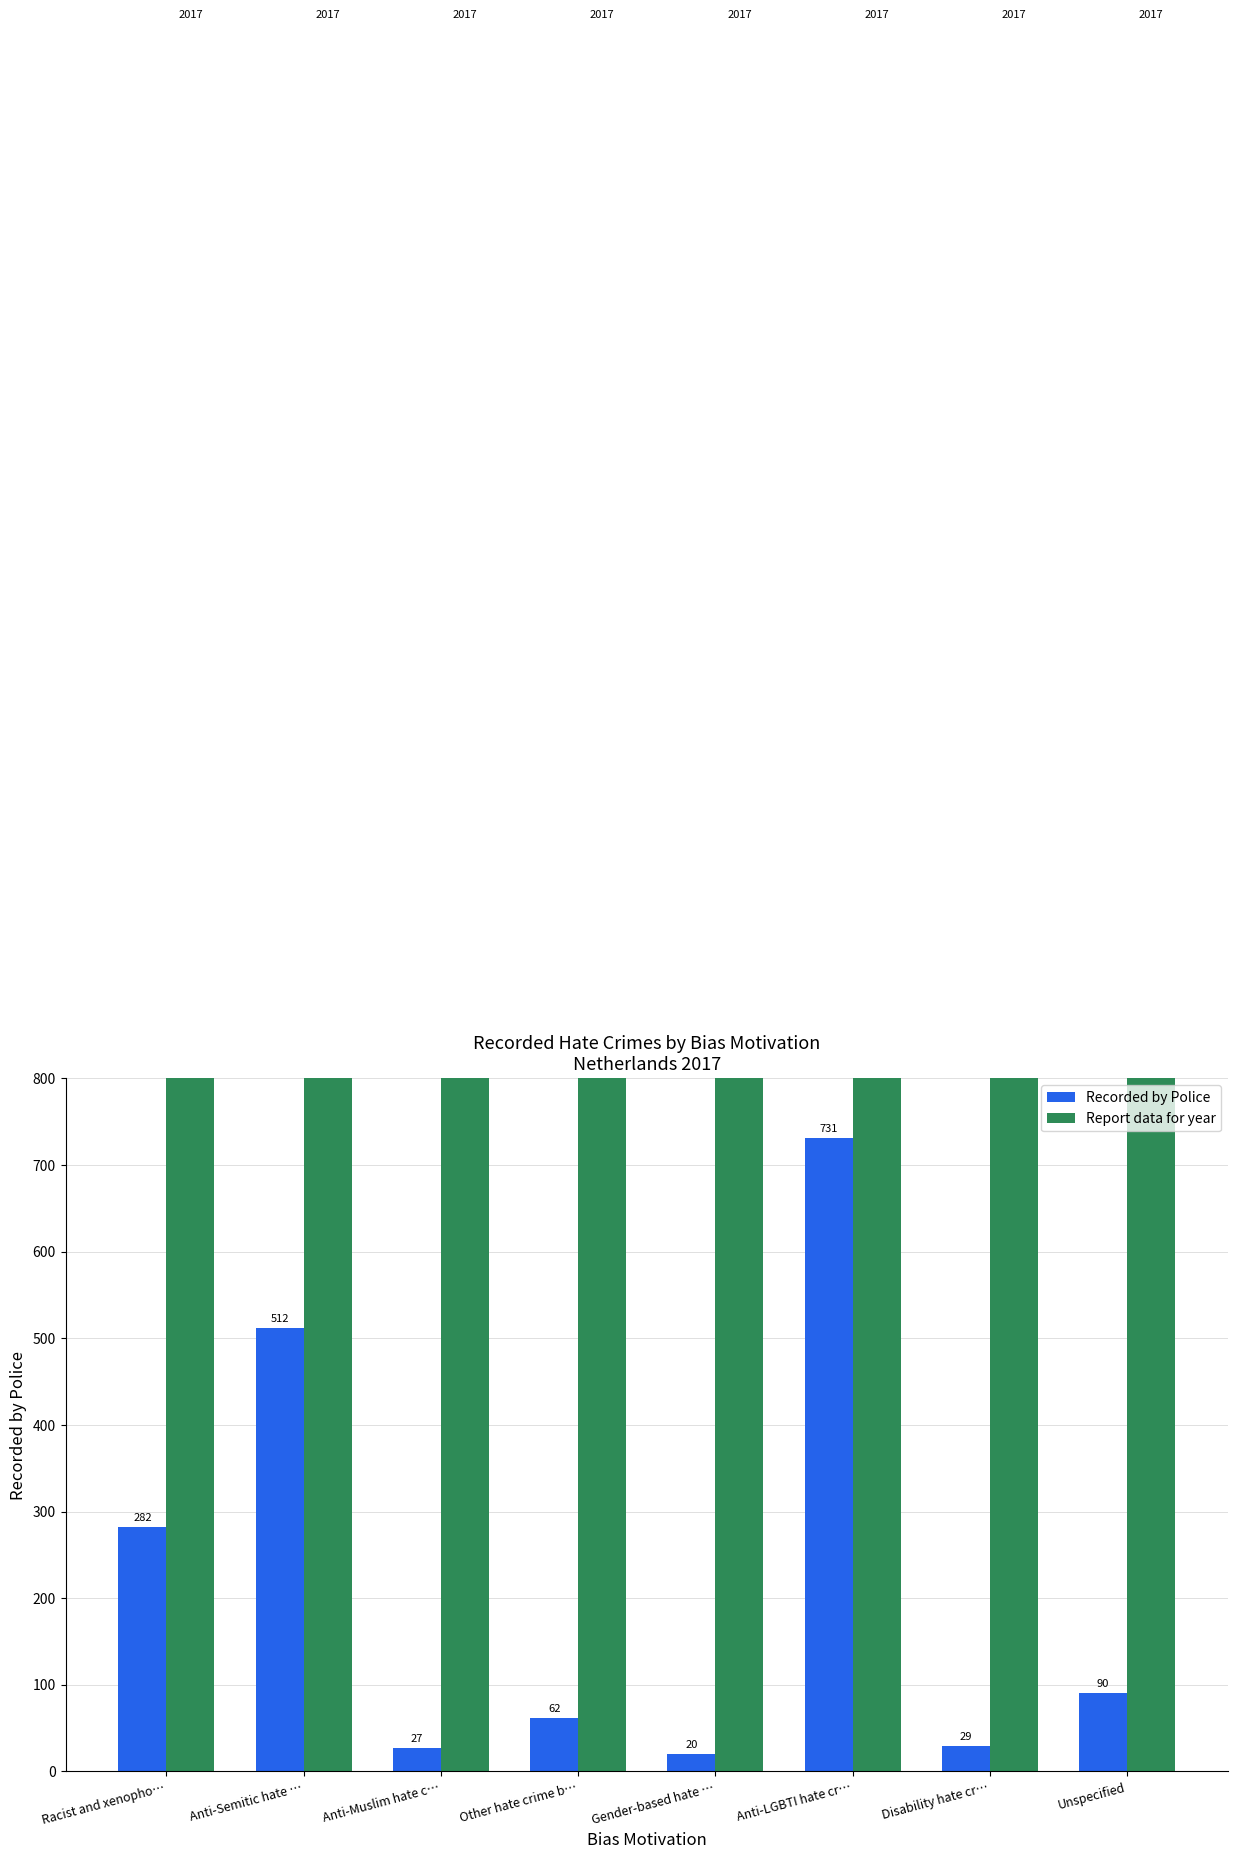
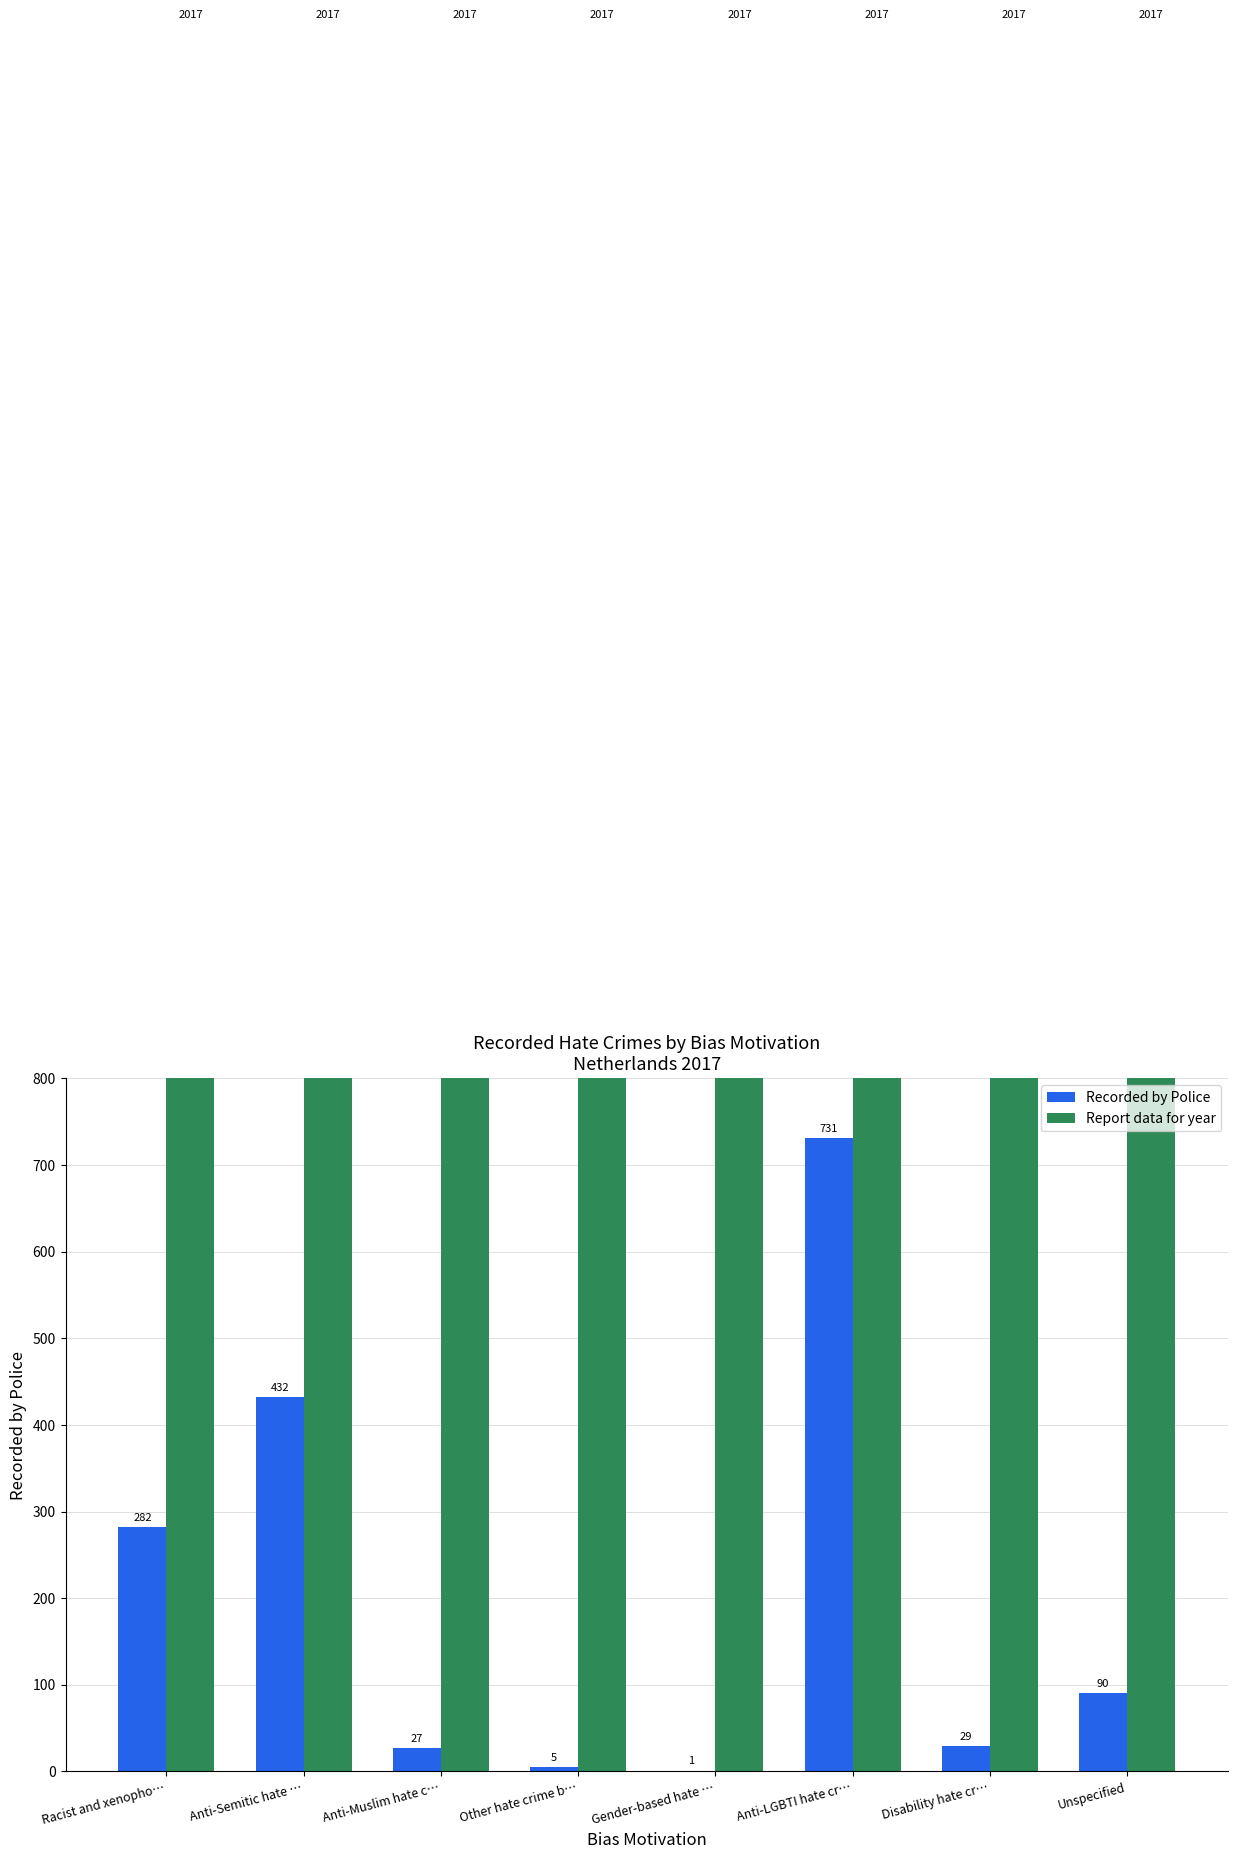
  {
    "Recorded by Police": {
      "Racist and xenopho…": 282,
-     "Anti-Semitic hate …": 512,
+     "Anti-Semitic hate …": 432,
      "Anti-Muslim hate c…": 27,
-     "Other hate crime b…": 62,
-     "Gender-based hate …": 20,
+     "Other hate crime b…": 5,
+     "Gender-based hate …": 1,
      "Anti-LGBTI hate cr…": 731,
      "Disability hate cr…": 29,
      "Unspecified": 90
    }
  }
